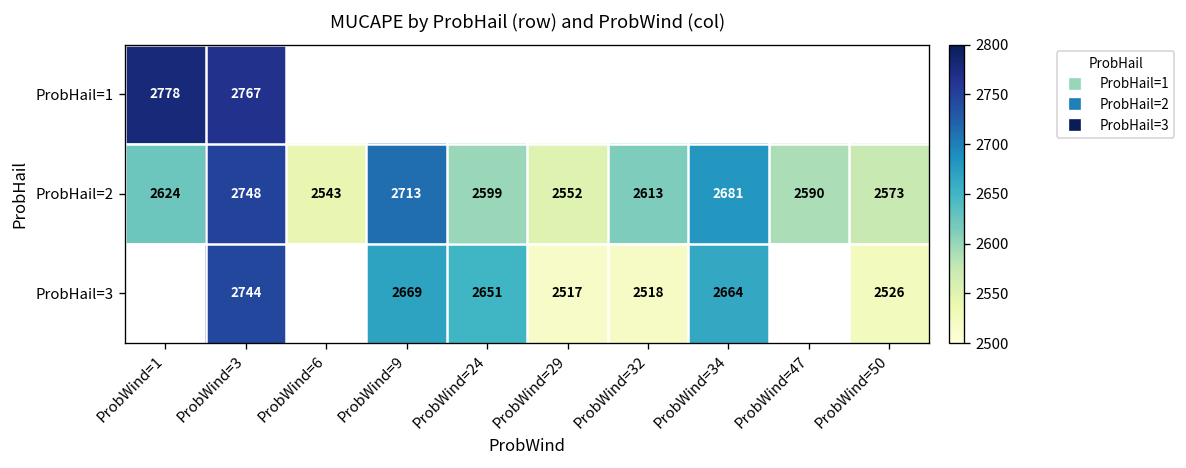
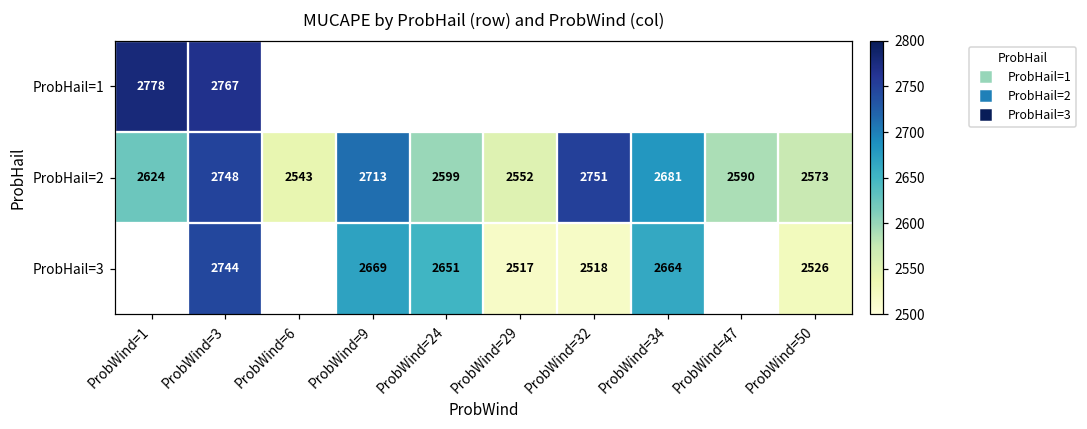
  {
    "ProbHail=1": {
      "ProbWind=1": 2778,
      "ProbWind=3": 2767
    },
    "ProbHail=2": {
      "ProbWind=1": 2624,
      "ProbWind=3": 2748,
      "ProbWind=6": 2543,
      "ProbWind=9": 2713,
      "ProbWind=24": 2599,
      "ProbWind=29": 2552,
-     "ProbWind=32": 2613,
+     "ProbWind=32": 2751,
      "ProbWind=34": 2681,
      "ProbWind=47": 2590,
      "ProbWind=50": 2573
    },
    "ProbHail=3": {
      "ProbWind=3": 2744,
      "ProbWind=9": 2669,
      "ProbWind=24": 2651,
      "ProbWind=29": 2517,
      "ProbWind=32": 2518,
      "ProbWind=34": 2664,
      "ProbWind=50": 2526
    }
  }
